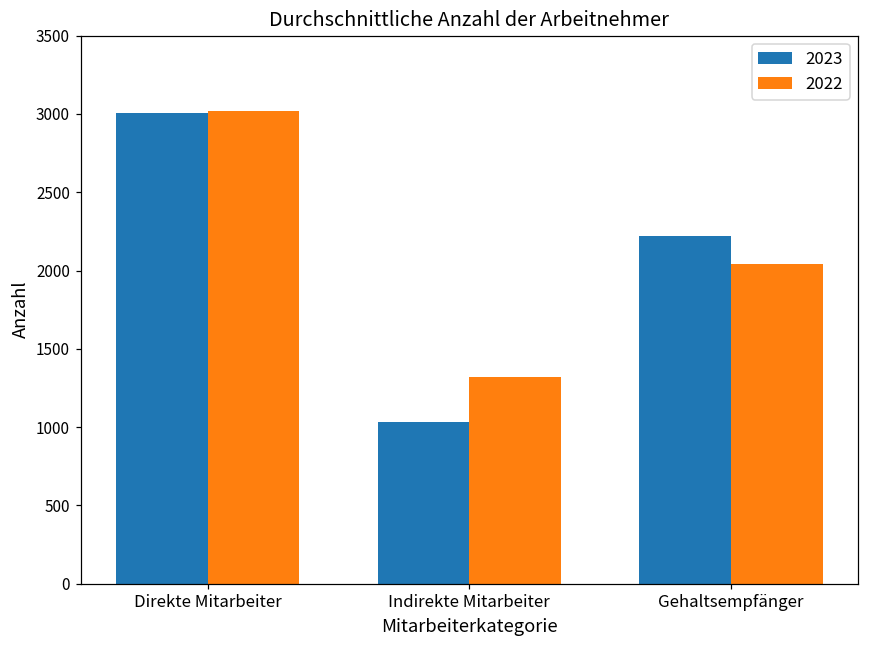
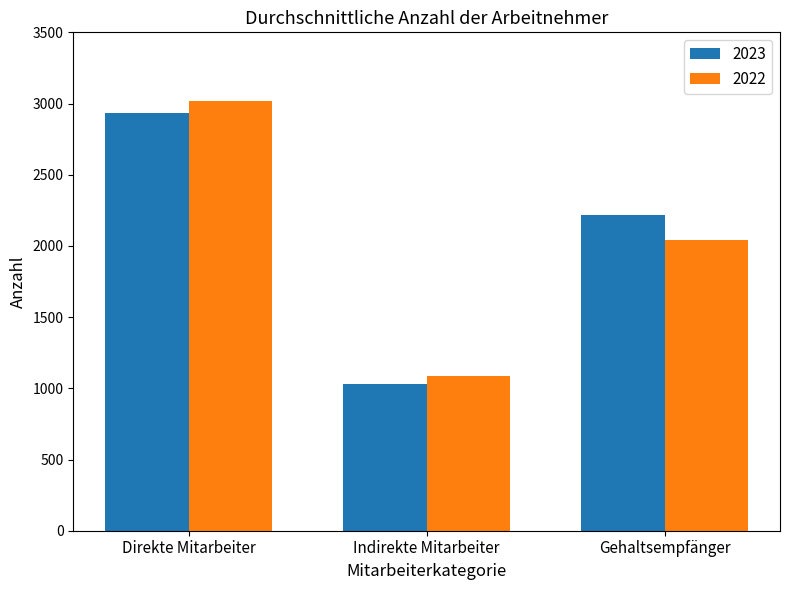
  {
    "2023": {
-     "Direkte Mitarbeiter": 3000,
+     "Direkte Mitarbeiter": 2930,
      "Indirekte Mitarbeiter": 1030,
      "Gehaltsempfänger": 2220
    },
    "2022": {
      "Direkte Mitarbeiter": 3020,
-     "Indirekte Mitarbeiter": 1320,
+     "Indirekte Mitarbeiter": 1090,
      "Gehaltsempfänger": 2040
    }
  }
